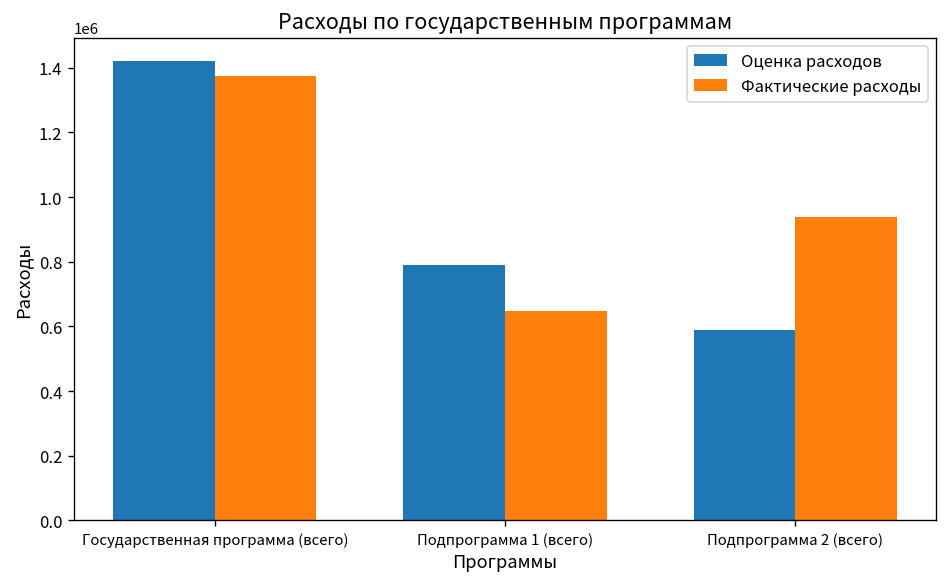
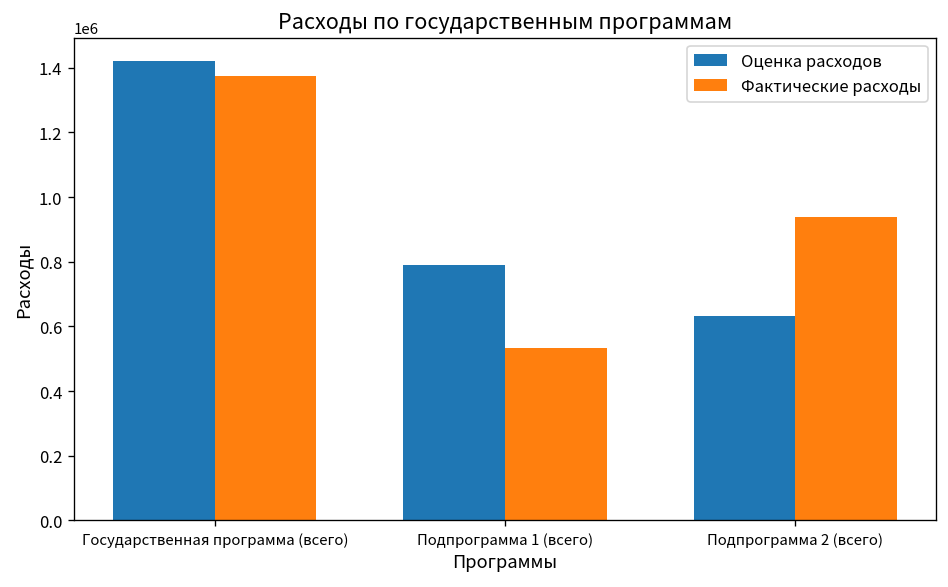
  {
    "Оценка расходов": {
      "Государственная программа (всего)": 1420000,
      "Подпрограмма 1 (всего)": 790000,
-     "Подпрограмма 2 (всего)": 590000
+     "Подпрограмма 2 (всего)": 630000
    },
    "Фактические расходы": {
      "Государственная программа (всего)": 1370000,
-     "Подпрограмма 1 (всего)": 650000,
+     "Подпрограмма 1 (всего)": 530000,
      "Подпрограмма 2 (всего)": 940000
    }
  }
